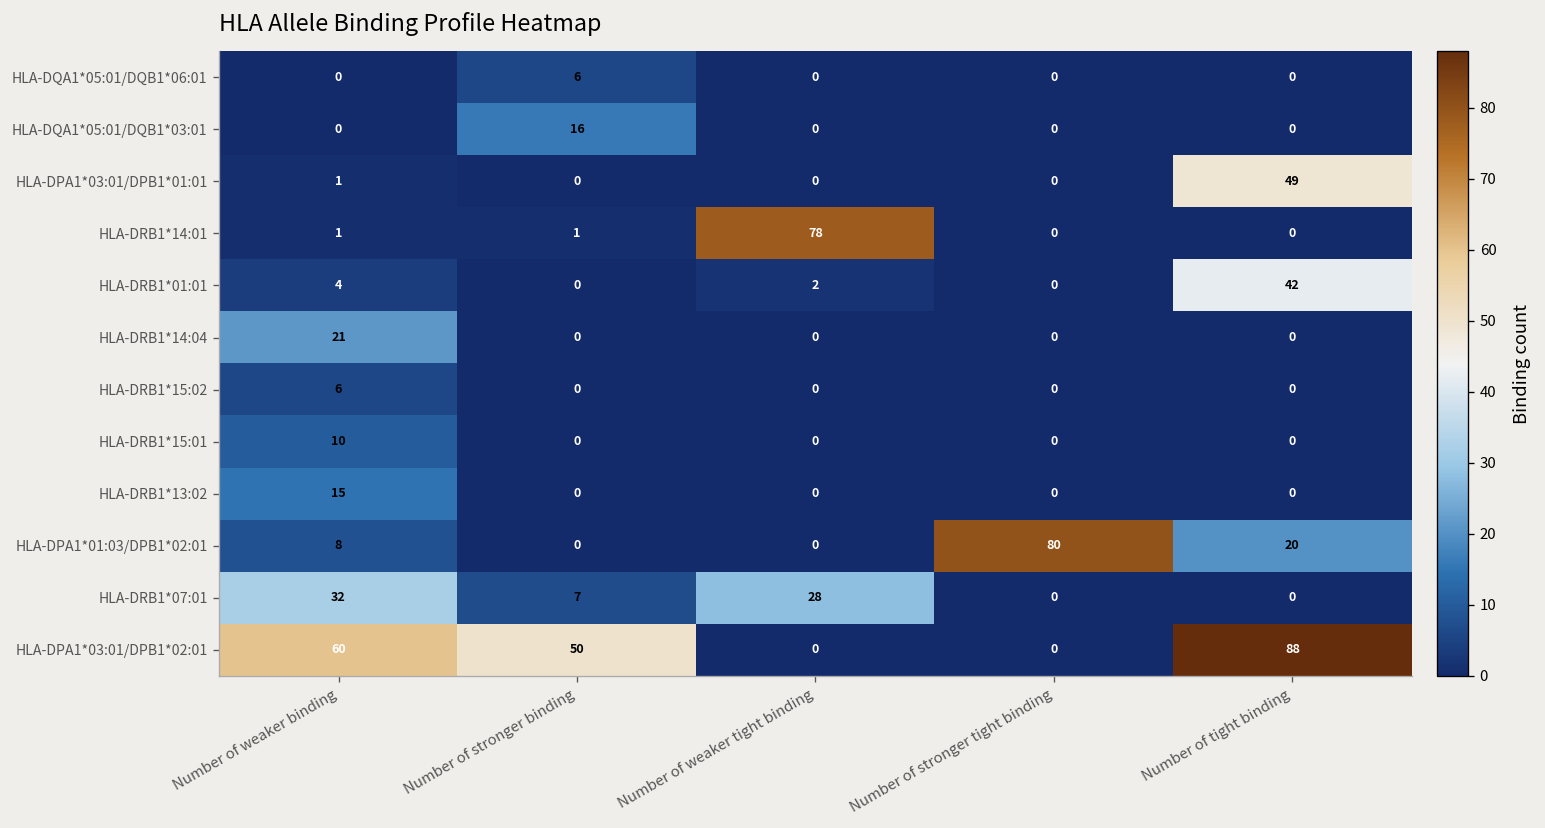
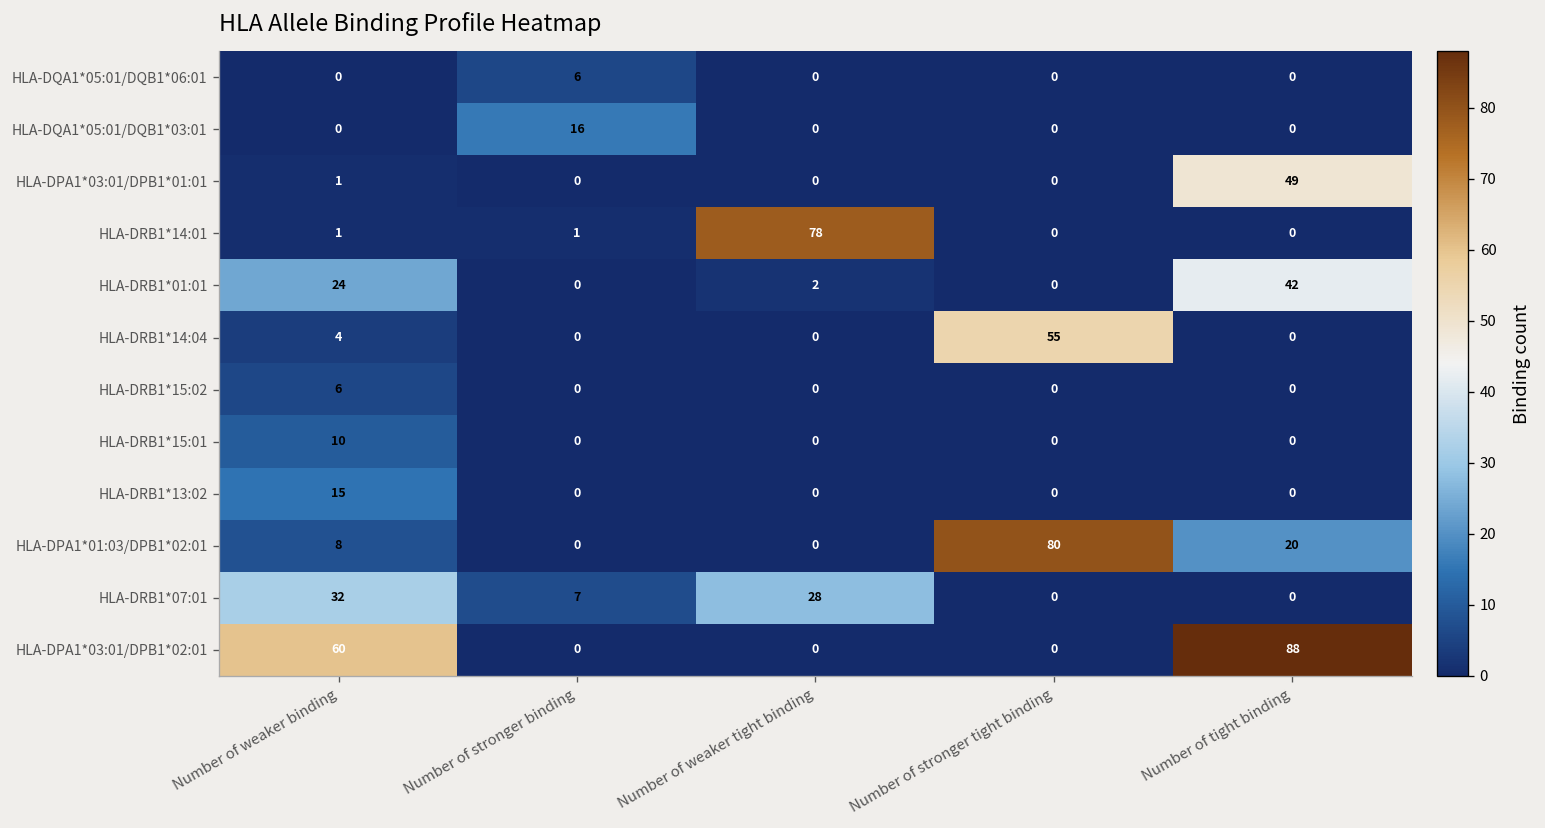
  {
    "HLA-DQA1*05:01/DQB1*06:01": {
      "Number of weaker binding": 0,
      "Number of stronger binding": 6,
      "Number of weaker tight binding": 0,
      "Number of stronger tight binding": 0,
      "Number of tight binding": 0
    },
    "HLA-DQA1*05:01/DQB1*03:01": {
      "Number of weaker binding": 0,
      "Number of stronger binding": 16,
      "Number of weaker tight binding": 0,
      "Number of stronger tight binding": 0,
      "Number of tight binding": 0
    },
    "HLA-DPA1*03:01/DPB1*01:01": {
      "Number of weaker binding": 1,
      "Number of stronger binding": 0,
      "Number of weaker tight binding": 0,
      "Number of stronger tight binding": 0,
      "Number of tight binding": 49
    },
    "HLA-DRB1*14:01": {
      "Number of weaker binding": 1,
      "Number of stronger binding": 1,
      "Number of weaker tight binding": 78,
      "Number of stronger tight binding": 0,
      "Number of tight binding": 0
    },
    "HLA-DRB1*01:01": {
-     "Number of weaker binding": 4,
+     "Number of weaker binding": 24,
      "Number of stronger binding": 0,
      "Number of weaker tight binding": 2,
      "Number of stronger tight binding": 0,
      "Number of tight binding": 42
    },
    "HLA-DRB1*14:04": {
-     "Number of weaker binding": 21,
+     "Number of weaker binding": 4,
      "Number of stronger binding": 0,
      "Number of weaker tight binding": 0,
-     "Number of stronger tight binding": 0,
+     "Number of stronger tight binding": 55,
      "Number of tight binding": 0
    },
    "HLA-DRB1*15:02": {
      "Number of weaker binding": 6,
      "Number of stronger binding": 0,
      "Number of weaker tight binding": 0,
      "Number of stronger tight binding": 0,
      "Number of tight binding": 0
    },
    "HLA-DRB1*15:01": {
      "Number of weaker binding": 10,
      "Number of stronger binding": 0,
      "Number of weaker tight binding": 0,
      "Number of stronger tight binding": 0,
      "Number of tight binding": 0
    },
    "HLA-DRB1*13:02": {
      "Number of weaker binding": 15,
      "Number of stronger binding": 0,
      "Number of weaker tight binding": 0,
      "Number of stronger tight binding": 0,
      "Number of tight binding": 0
    },
    "HLA-DPA1*01:03/DPB1*02:01": {
      "Number of weaker binding": 8,
      "Number of stronger binding": 0,
      "Number of weaker tight binding": 0,
      "Number of stronger tight binding": 80,
      "Number of tight binding": 20
    },
    "HLA-DRB1*07:01": {
      "Number of weaker binding": 32,
      "Number of stronger binding": 7,
      "Number of weaker tight binding": 28,
      "Number of stronger tight binding": 0,
      "Number of tight binding": 0
    },
    "HLA-DPA1*03:01/DPB1*02:01": {
      "Number of weaker binding": 60,
-     "Number of stronger binding": 50,
+     "Number of stronger binding": 0,
      "Number of weaker tight binding": 0,
      "Number of stronger tight binding": 0,
      "Number of tight binding": 88
    }
  }
